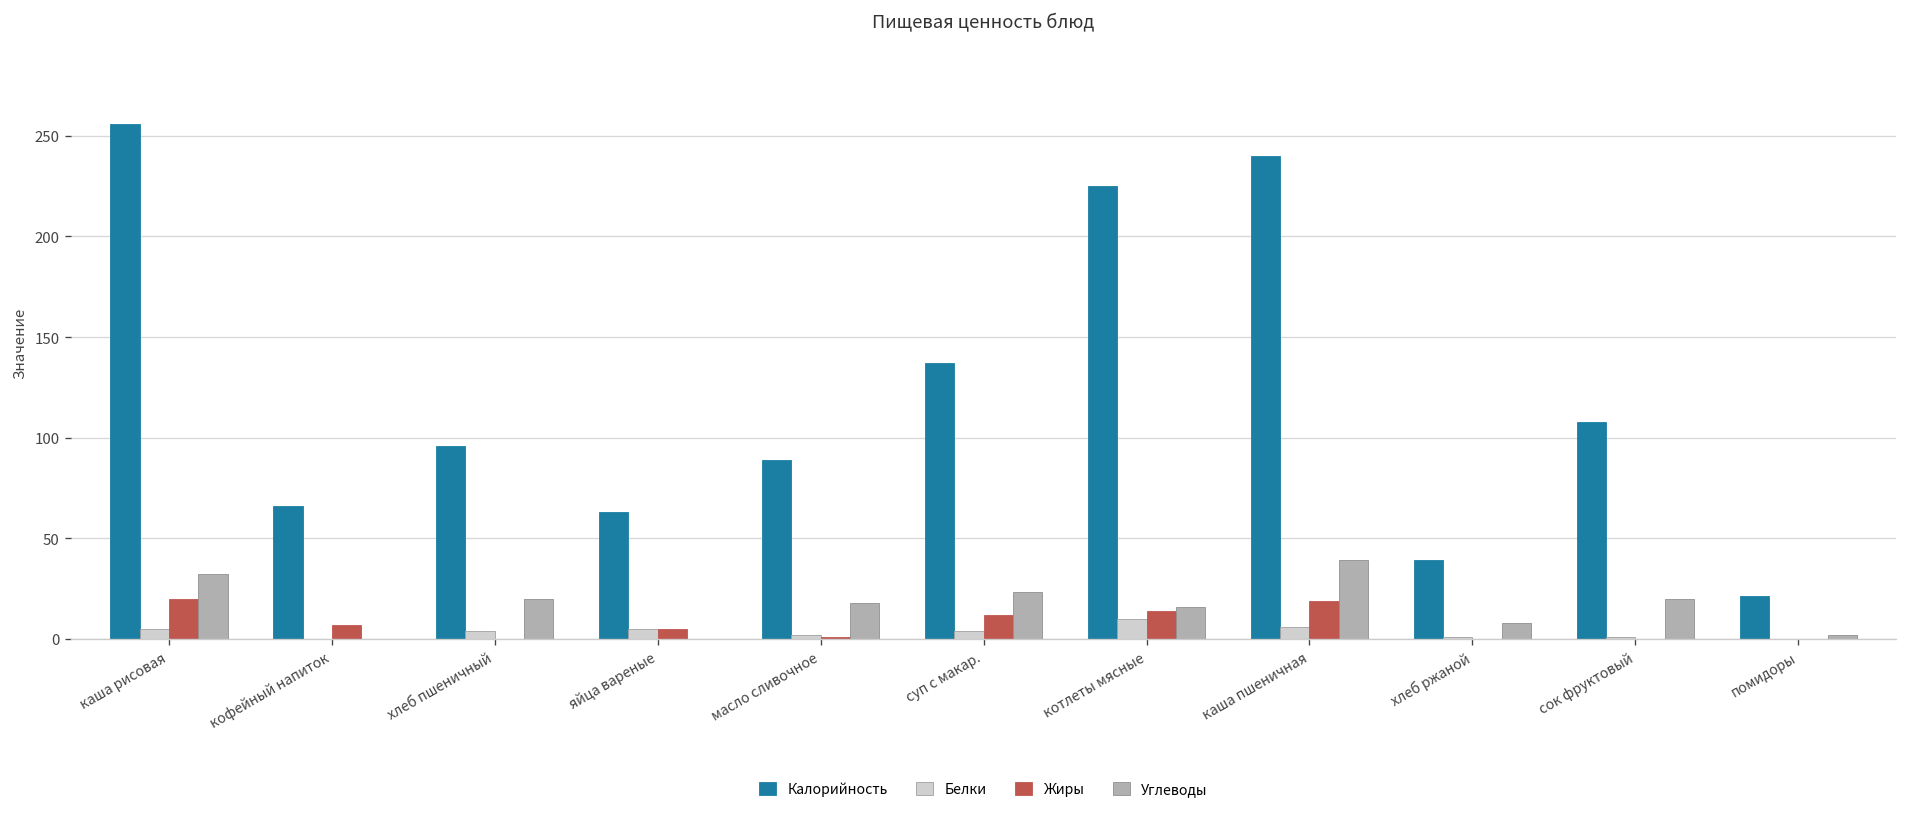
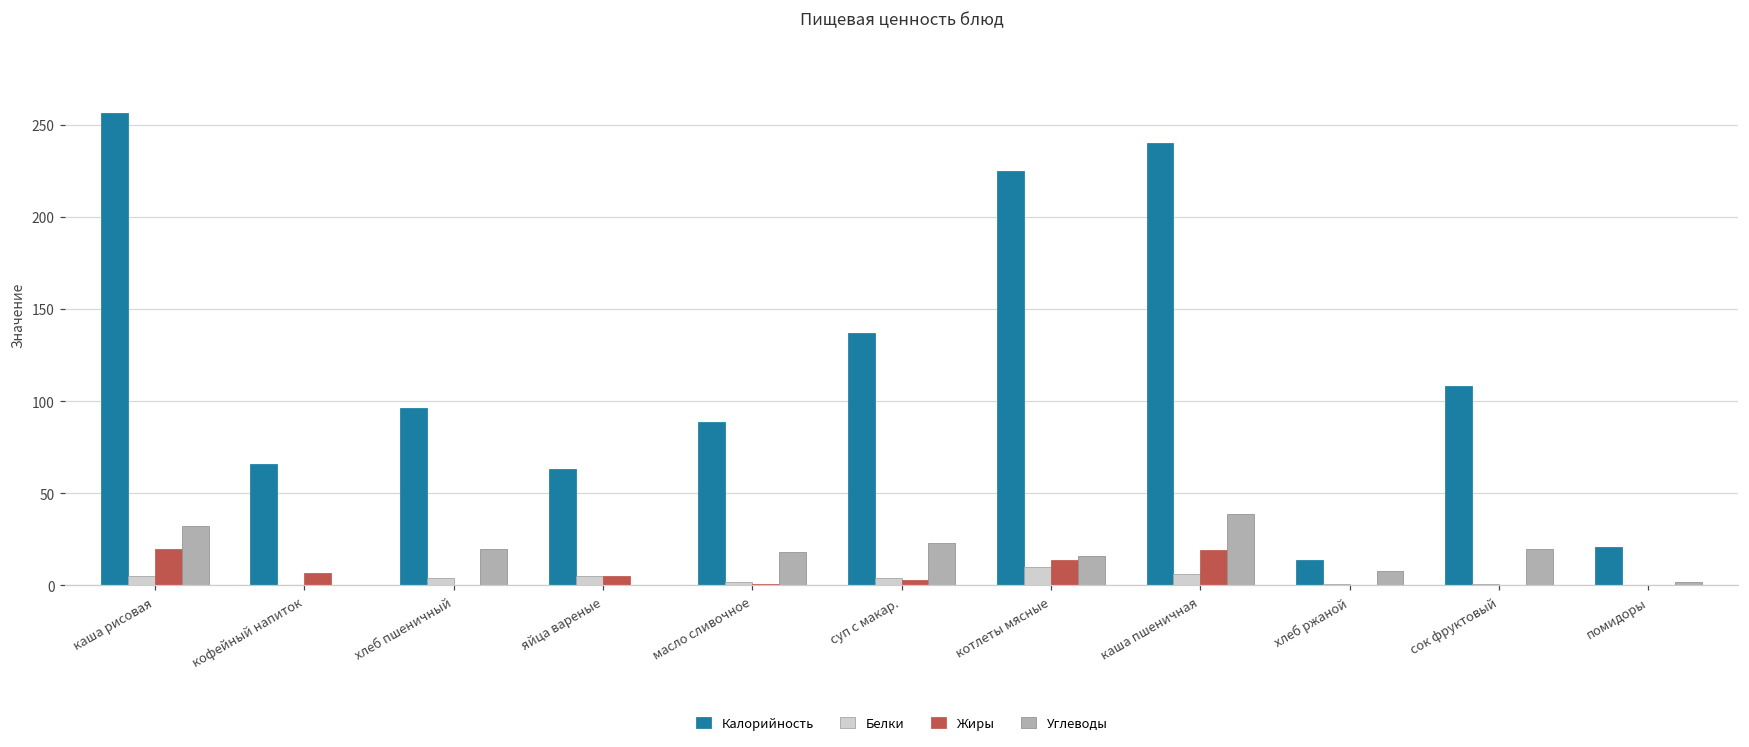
  {
    "Калорийность": {
      "каша рисовая": 256,
      "кофейный напиток": 66,
      "хлеб пшеничный": 96,
      "яйца вареные": 63,
      "масло сливочное": 89,
      "суп с макар.": 137,
      "котлеты мясные": 225,
      "каша пшеничная": 240,
-     "хлеб ржаной": 39,
+     "хлеб ржаной": 14,
      "сок фруктовый": 108,
      "помидоры": 21
    },
    "Жиры": {
      "каша рисовая": 20,
      "кофейный напиток": 7,
      "хлеб пшеничный": 0,
      "яйца вареные": 5,
-     "суп с макар.": 12,
+     "суп с макар.": 3,
      "котлеты мясные": 14,
      "каша пшеничная": 19,
      "хлеб ржаной": 0,
      "сок фруктовый": 0,
      "помидоры": 0
    }
  }
